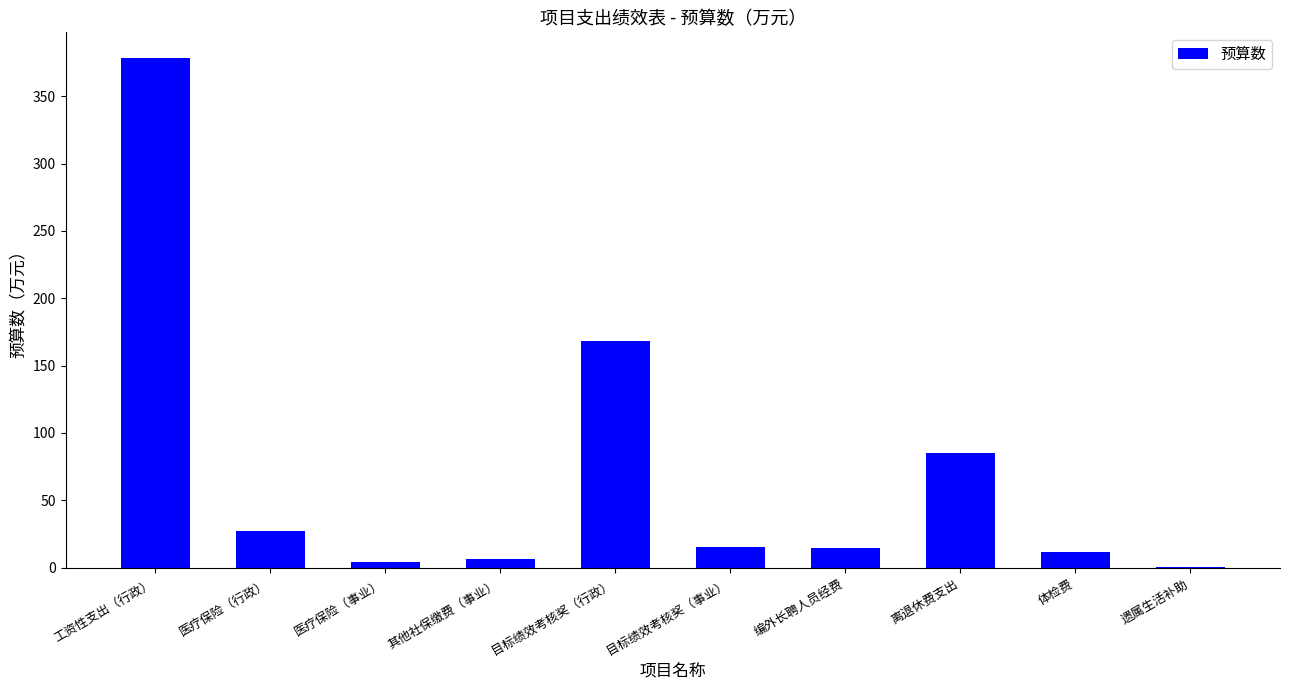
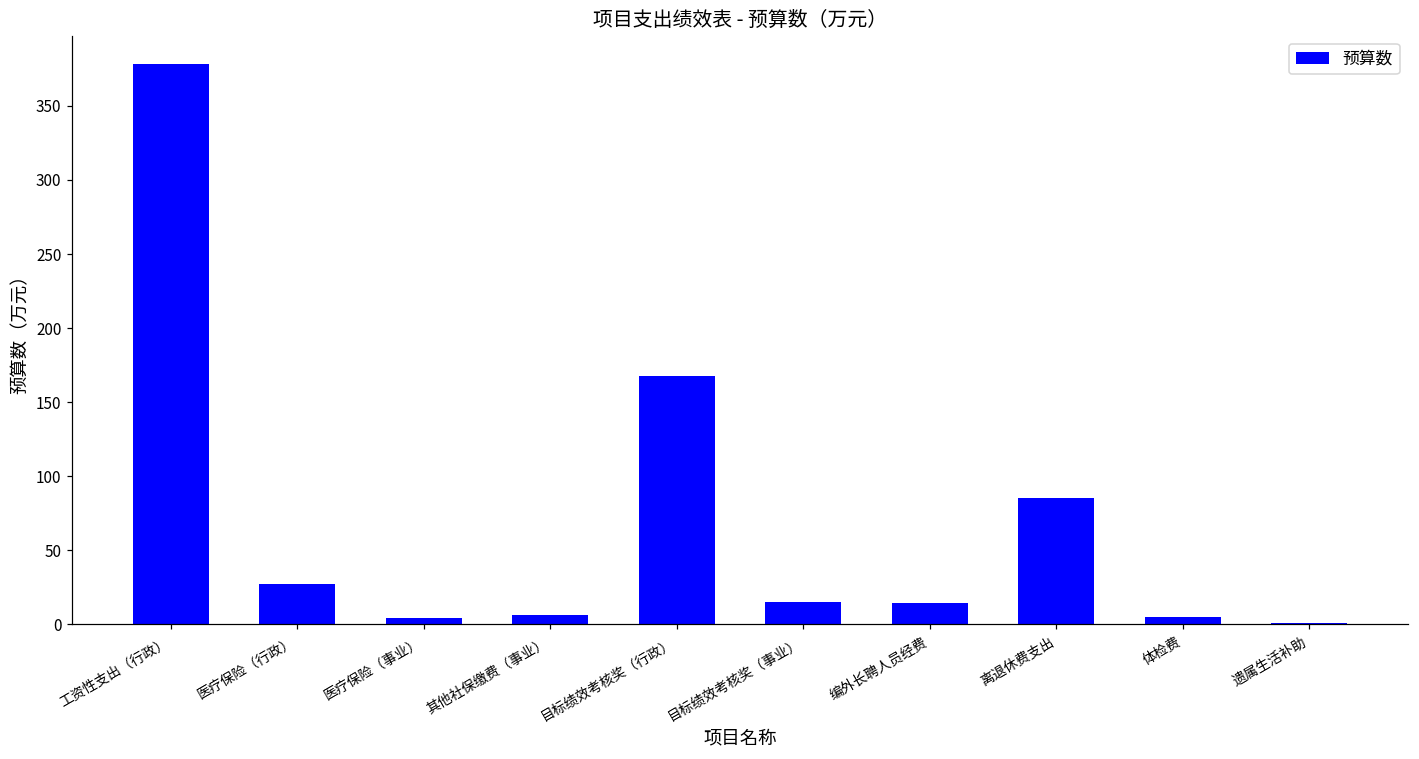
  {
    "工资性支出（行政）": 378,
    "医疗保险（行政）": 27,
    "医疗保险（事业）": 4,
    "其他社保缴费（事业）": 7,
    "目标绩效考核奖（行政）": 168,
    "目标绩效考核奖（事业）": 15,
    "编外长聘人员经费": 14,
    "离退休费支出": 85,
-   "体检费": 12
+   "体检费": 5
  }
